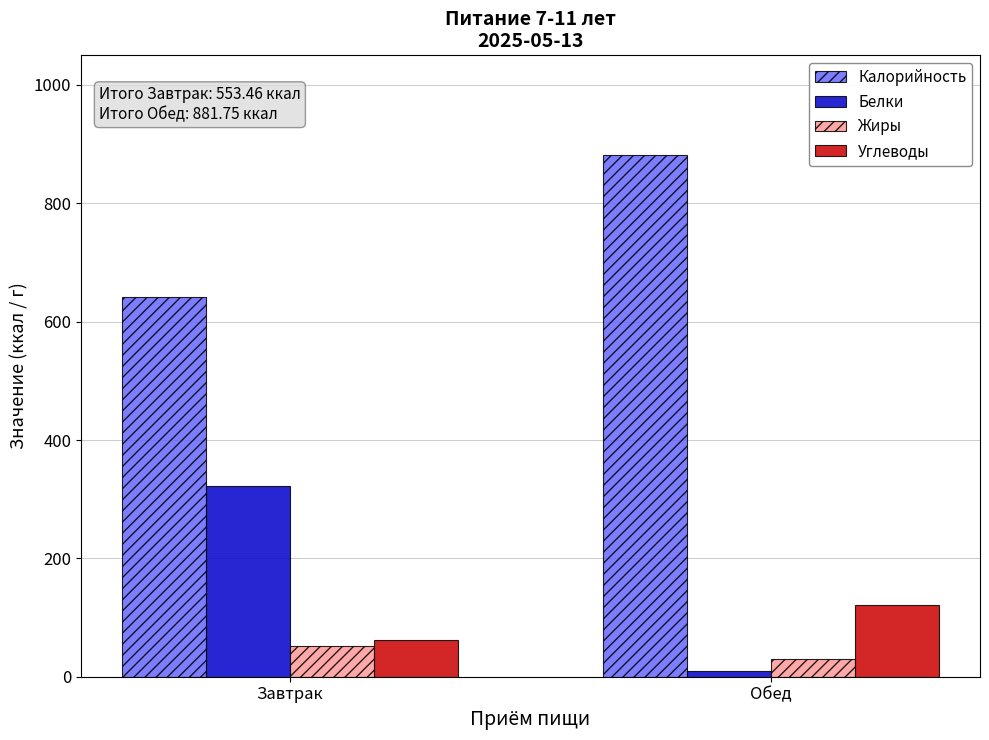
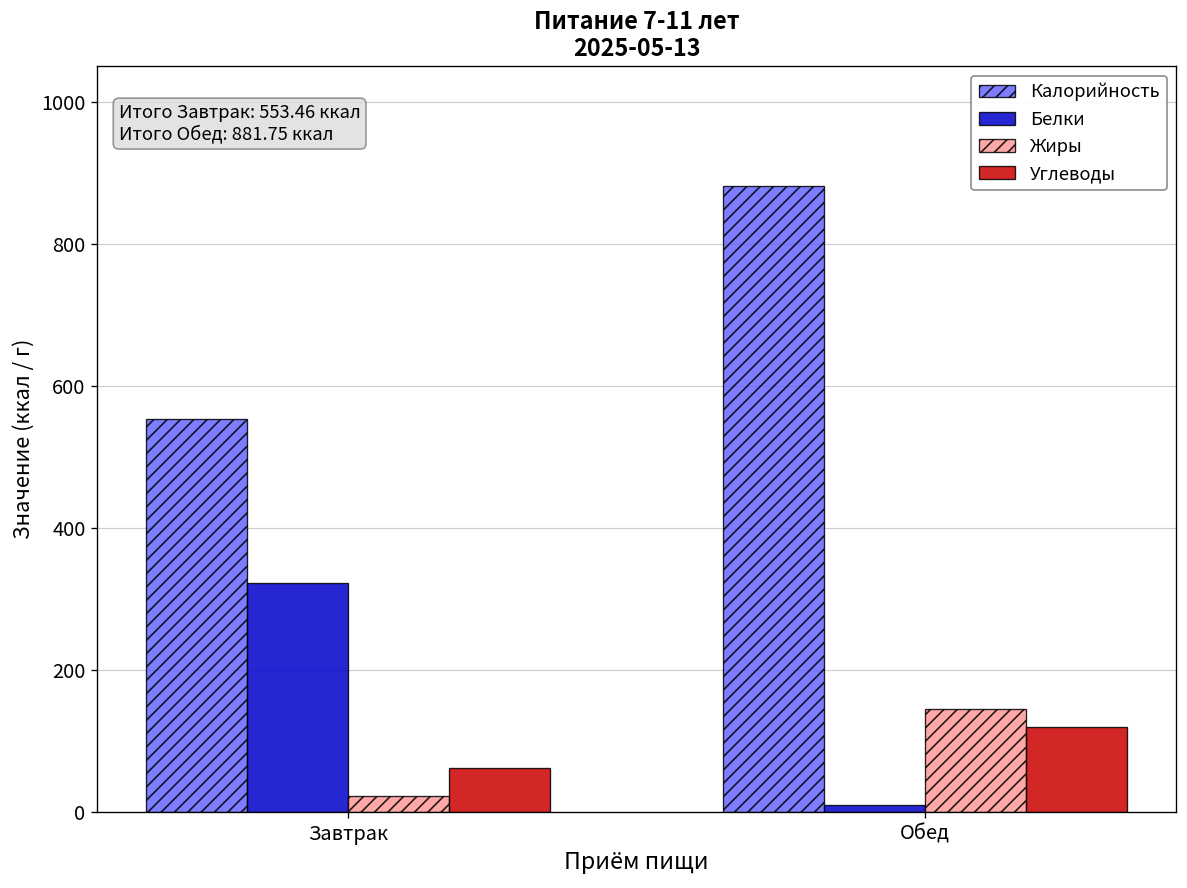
  {
    "Калорийность": {
-     "Завтрак": 640,
+     "Завтрак": 550,
      "Обед": 880
    },
    "Белки": {
      "Завтрак": 320,
      "Обед": 10
    },
    "Жиры": {
-     "Завтрак": 50,
-     "Обед": 30
+     "Завтрак": 20,
+     "Обед": 150
    },
    "Углеводы": {
      "Завтрак": 60,
      "Обед": 120
    }
  }
